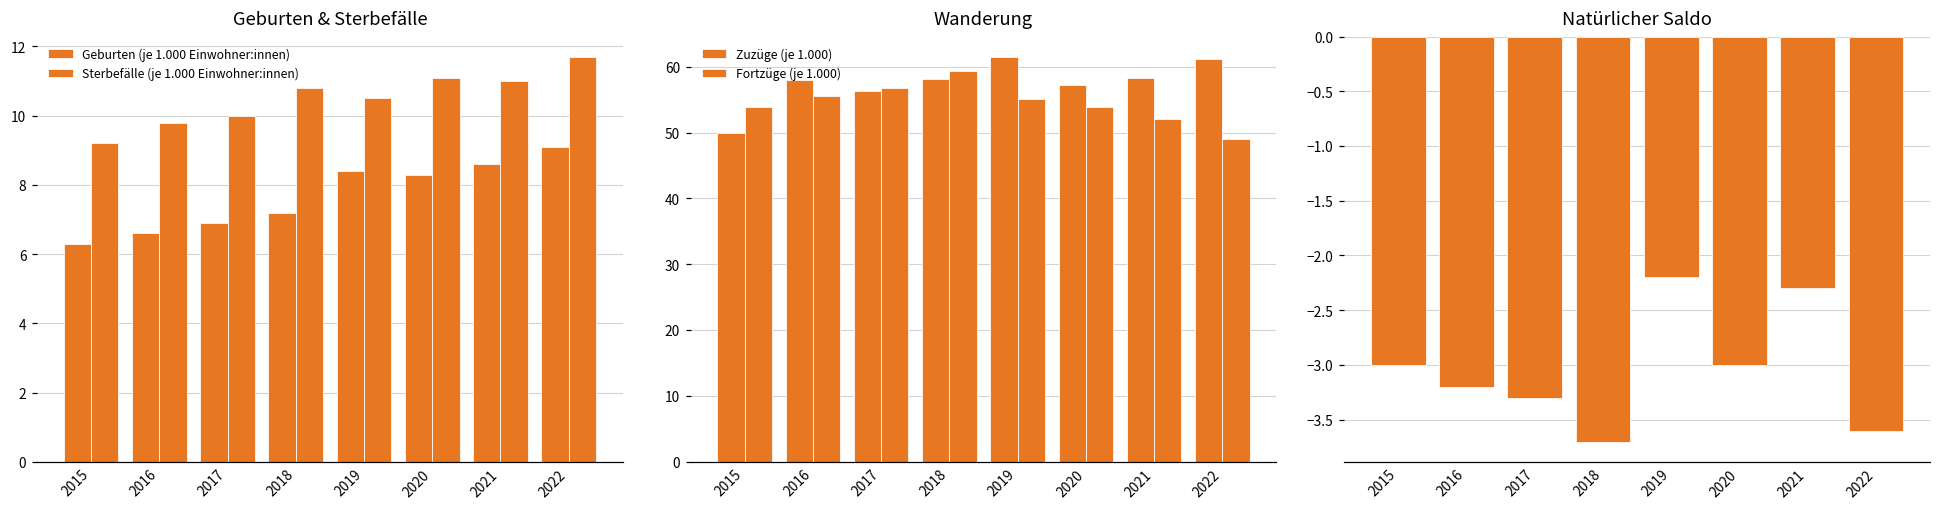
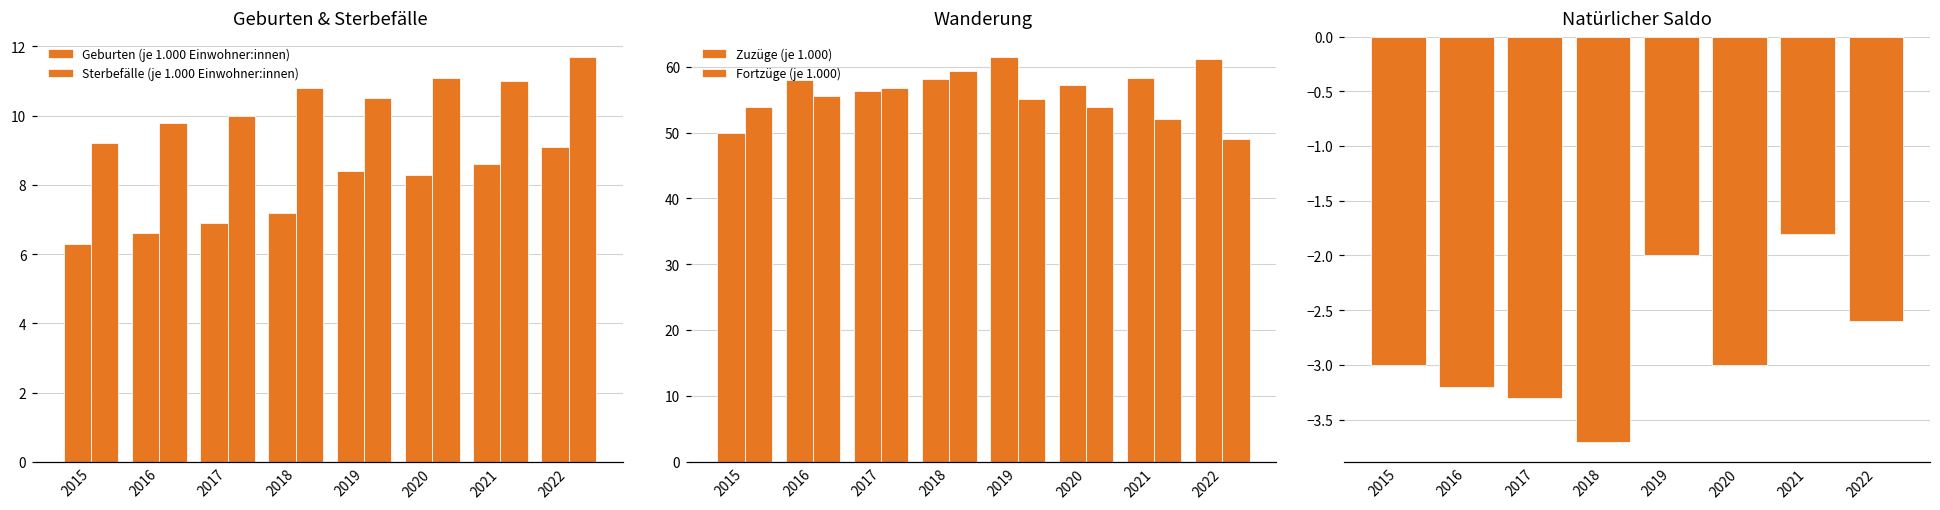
  {
    "Natürlicher Saldo": {
      "2015": -3.0,
      "2016": -3.2,
      "2017": -3.3,
      "2018": -3.7,
-     "2019": -2.2,
+     "2019": -2.0,
      "2020": -3.0,
-     "2021": -2.3,
-     "2022": -3.6
+     "2021": -1.8,
+     "2022": -2.6
    }
  }
